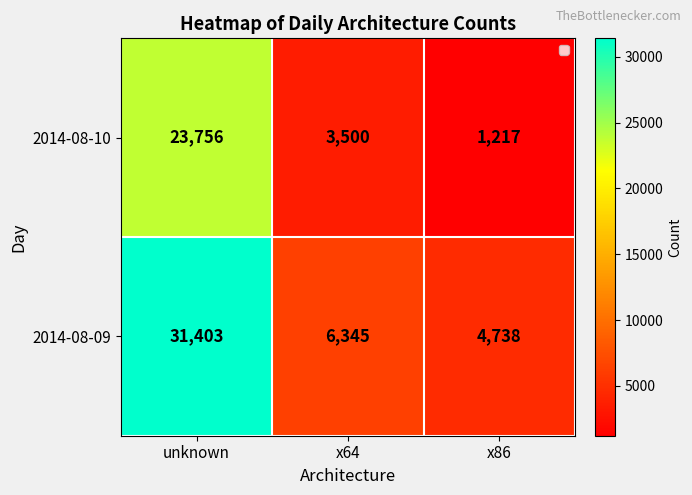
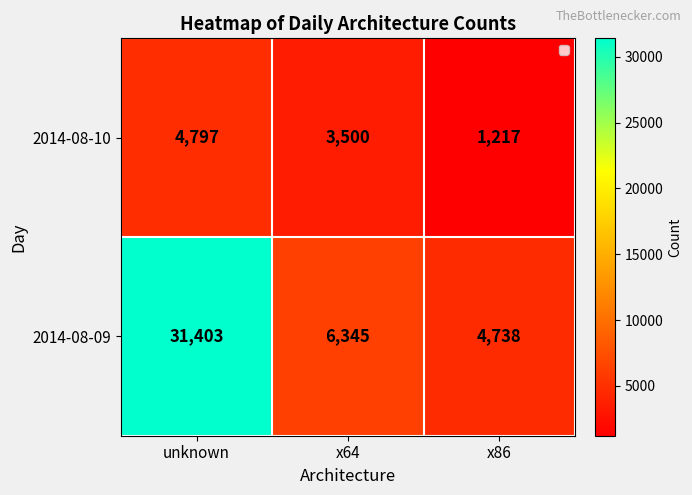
  {
    "2014-08-10": {
-     "unknown": "23,756",
+     "unknown": "4,797",
      "x64": "3,500",
      "x86": "1,217"
    },
    "2014-08-09": {
      "unknown": "31,403",
      "x64": "6,345",
      "x86": "4,738"
    }
  }
